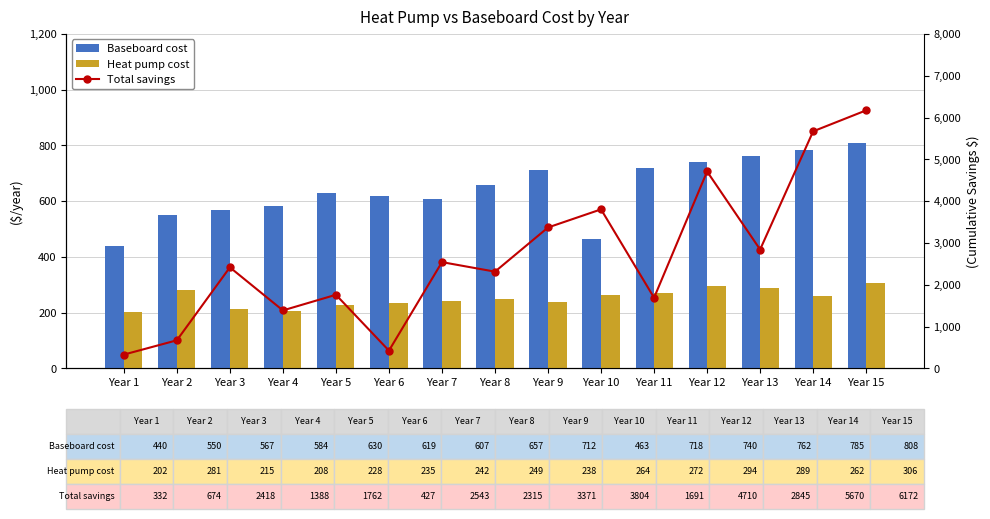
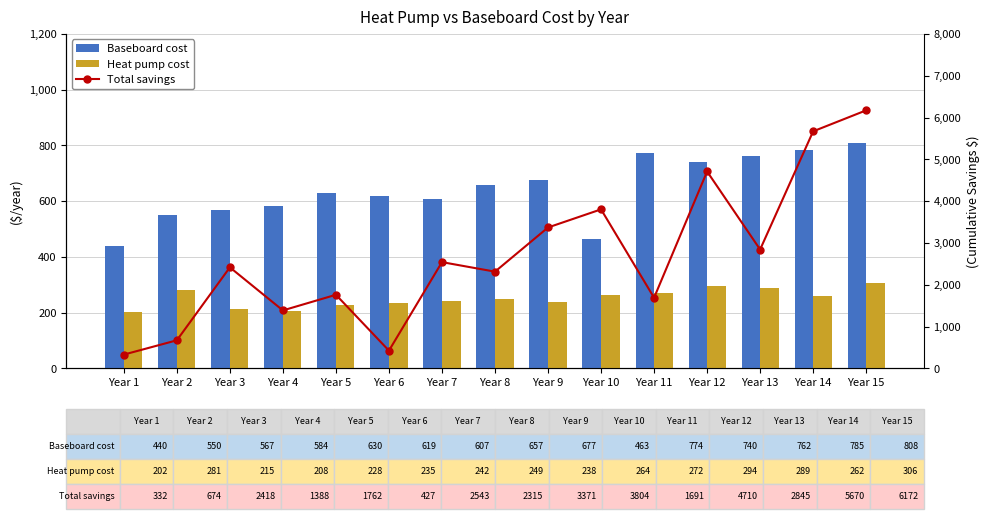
  {
    "Baseboard cost": {
-     "Year 9": 712,
-     "Year 11": 718
+     "Year 9": 677,
+     "Year 11": 774
    }
  }
